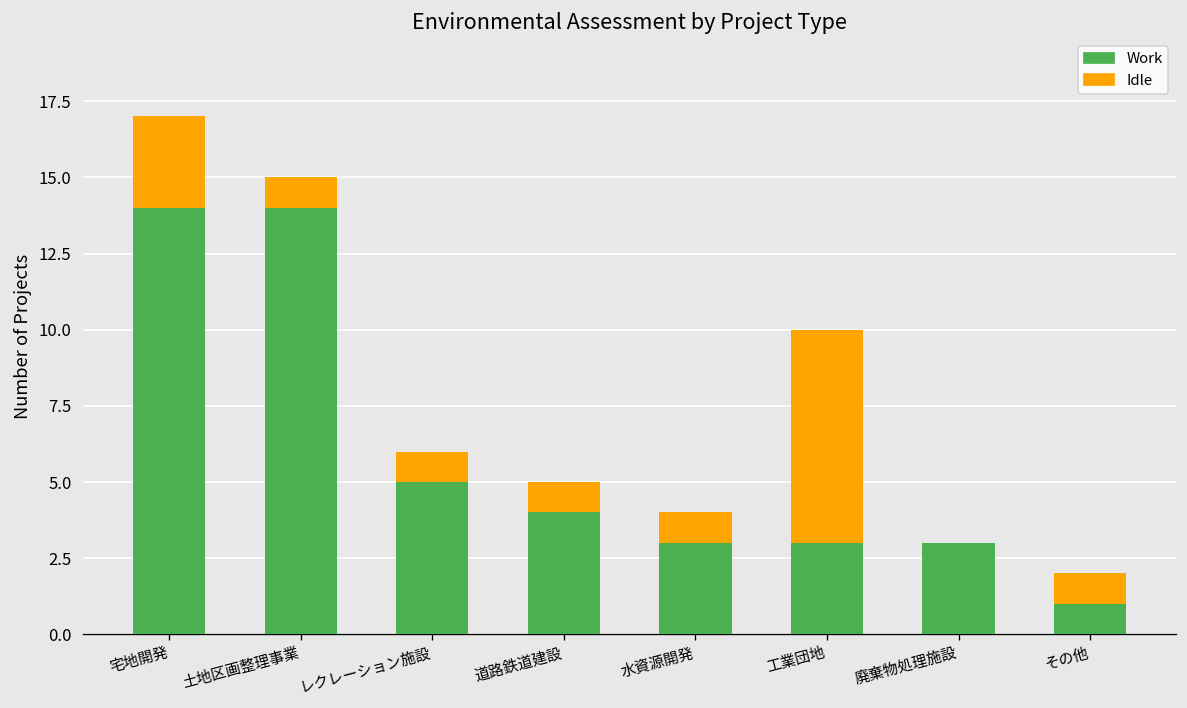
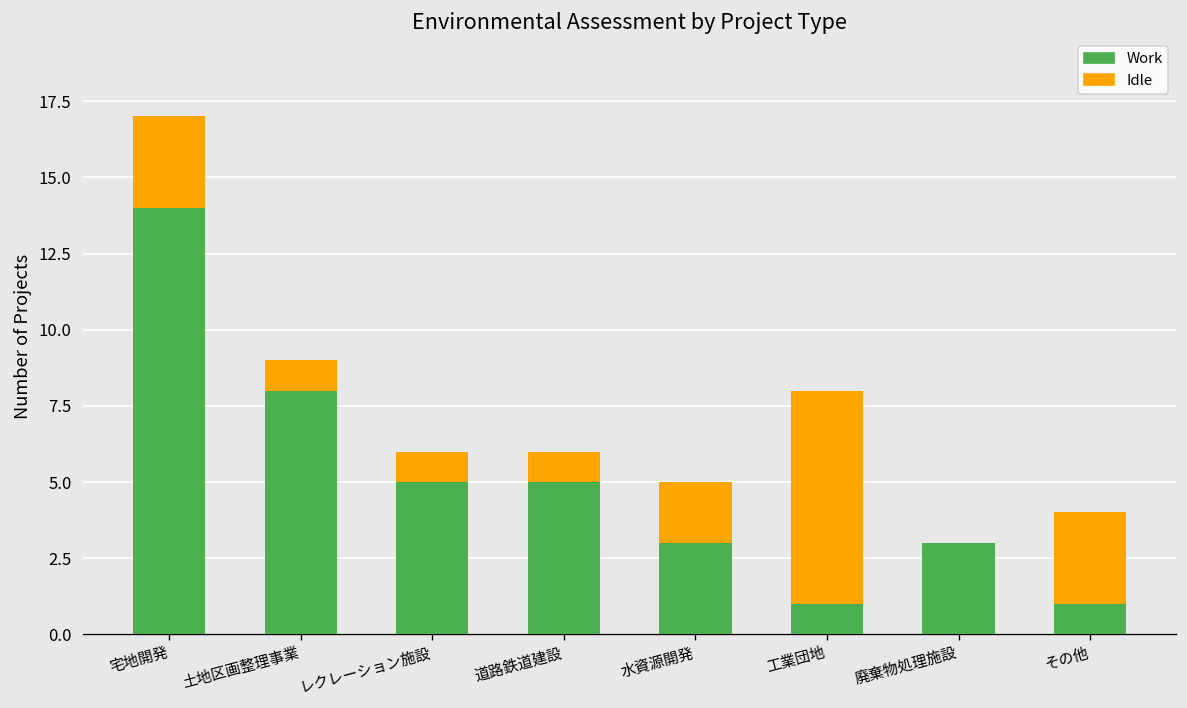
  {
    "Work": {
      "宅地開発": 14,
-     "土地区画整理事業": 14,
+     "土地区画整理事業": 8,
      "レクレーション施設": 5,
-     "道路鉄道建設": 4,
+     "道路鉄道建設": 5,
      "水資源開発": 3,
-     "工業団地": 3,
+     "工業団地": 1,
      "廃棄物処理施設": 3,
      "その他": 1
    },
    "Idle": {
      "宅地開発": 3,
      "土地区画整理事業": 1,
      "レクレーション施設": 1,
      "道路鉄道建設": 1,
-     "水資源開発": 1,
+     "水資源開発": 2,
      "工業団地": 7,
      "廃棄物処理施設": 0,
-     "その他": 1
+     "その他": 3
    }
  }
